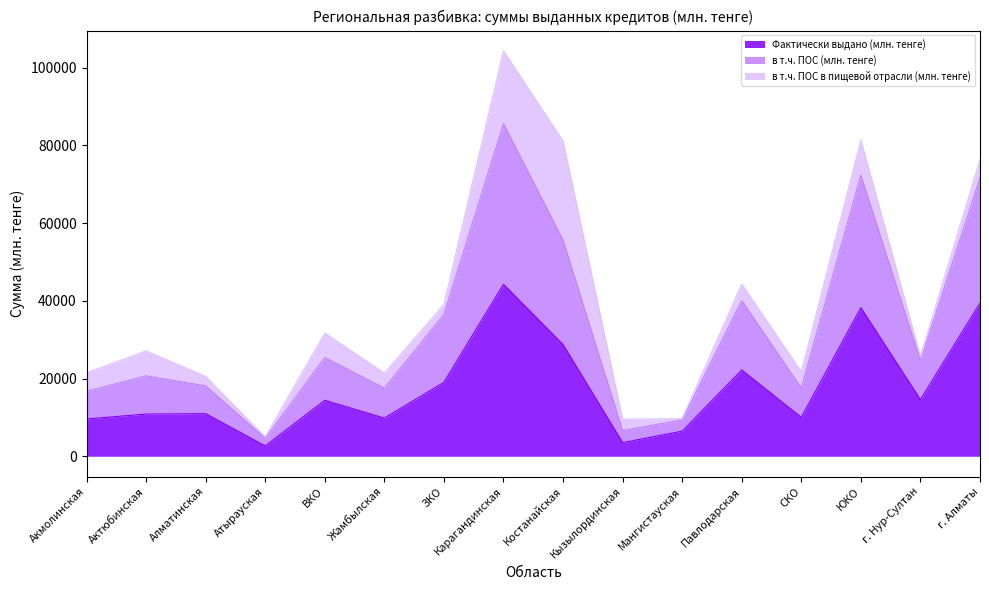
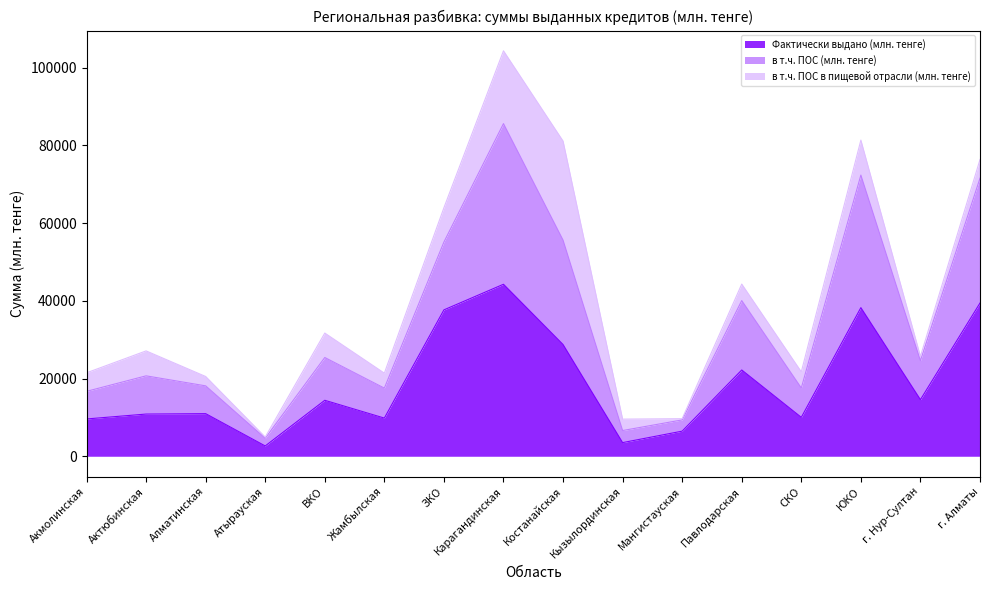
  {
    "Фактически выдано (млн. тенге)": {
      "Акмолинская": 10000,
      "Актюбинская": 11000,
      "Алматинская": 11000,
      "Атырауская": 3000,
      "ВКО": 14000,
      "Жамбылская": 10000,
-     "ЗКО": 19000,
+     "ЗКО": 38000,
      "Карагандинская": 44000,
      "Костанайская": 29000,
      "Кызылординская": 4000,
      "Мангистауская": 6000,
      "Павлодарская": 22000,
      "СКО": 10000,
      "ЮКО": 38000,
      "г. Нур-Султан": 15000,
      "г. Алматы": 39000
    },
    "в т.ч. ПОС (млн. тенге)": {
      "Акмолинская": 7000,
      "Актюбинская": 10000,
      "Алматинская": 7000,
      "ВКО": 11000,
      "Жамбылская": 8000,
      "ЗКО": 17000,
      "Карагандинская": 41000,
      "Костанайская": 27000,
      "Кызылординская": 3000,
      "Павлодарская": 18000,
      "СКО": 8000,
      "ЮКО": 34000,
      "г. Нур-Султан": 10000,
      "г. Алматы": 32000
    },
    "в т.ч. ПОС в пищевой отрасли (млн. тенге)": {
      "Акмолинская": 5000,
      "Актюбинская": 6000,
      "Алматинская": 2000,
      "ВКО": 6000,
      "Жамбылская": 4000,
-     "ЗКО": 3000,
+     "ЗКО": 9000,
      "Карагандинская": 19000,
      "Костанайская": 25000,
      "Кызылординская": 3000,
      "Павлодарская": 4000,
      "СКО": 4000,
      "ЮКО": 9000,
      "г. Нур-Султан": 1000,
      "г. Алматы": 5000
    }
  }
